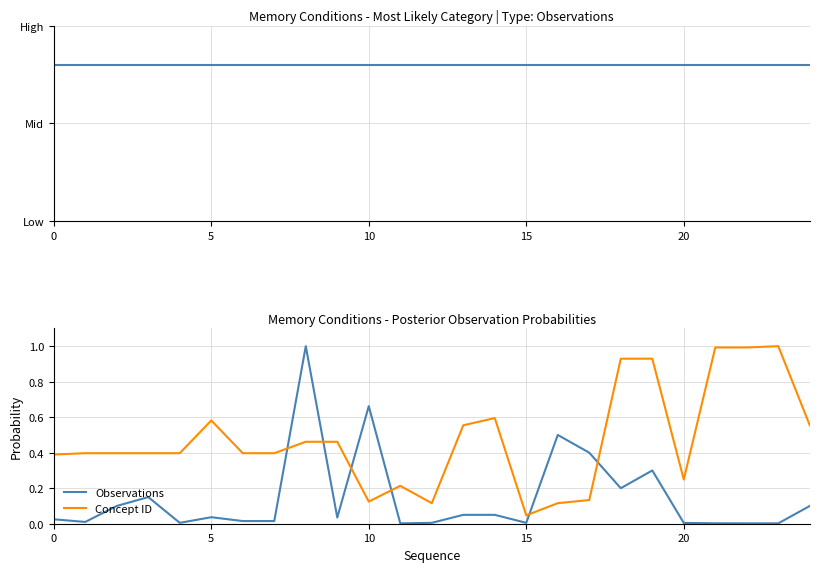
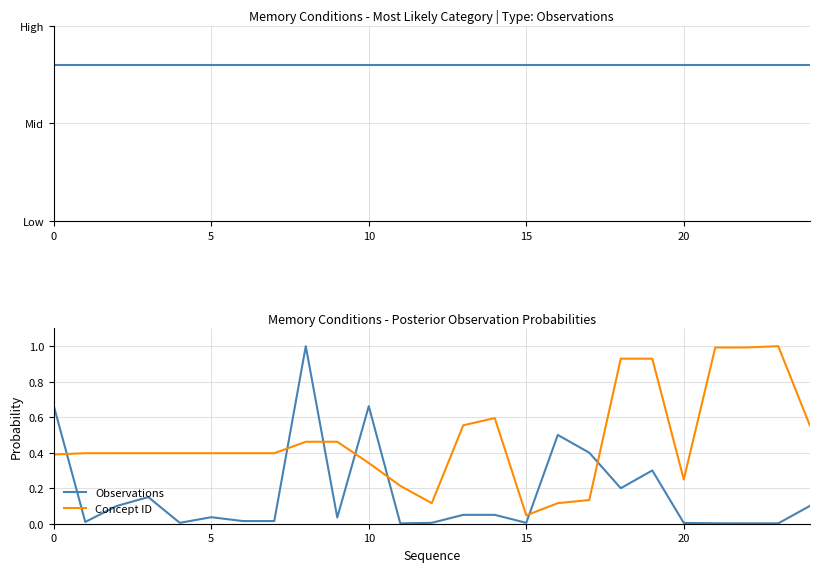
  {
    "Memory Conditions - Posterior Observation Probabilities": {
      "Observations": {
-       "0": 0.03,
+       "0": 0.66,
        "5": 0.04,
        "10": 0.66,
        "15": 0.01,
        "20": 0.00
      },
      "Concept ID": {
        "0": 0.39,
-       "5": 0.58,
-       "10": 0.12,
+       "5": 0.40,
+       "10": 0.34,
        "15": 0.05,
        "20": 0.25
      }
    }
  }
